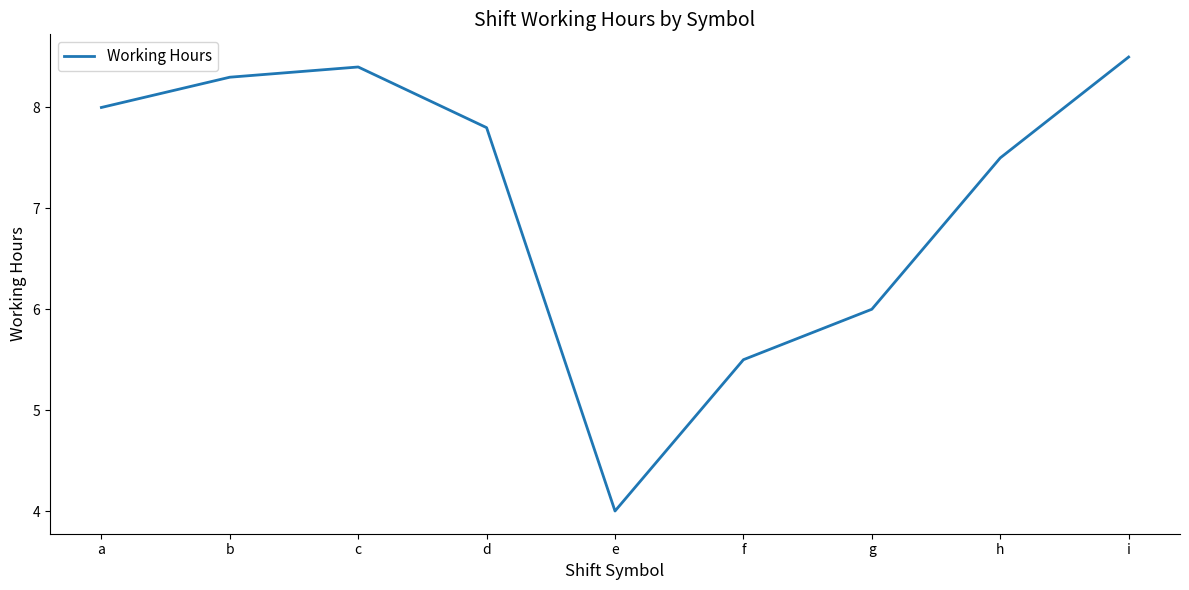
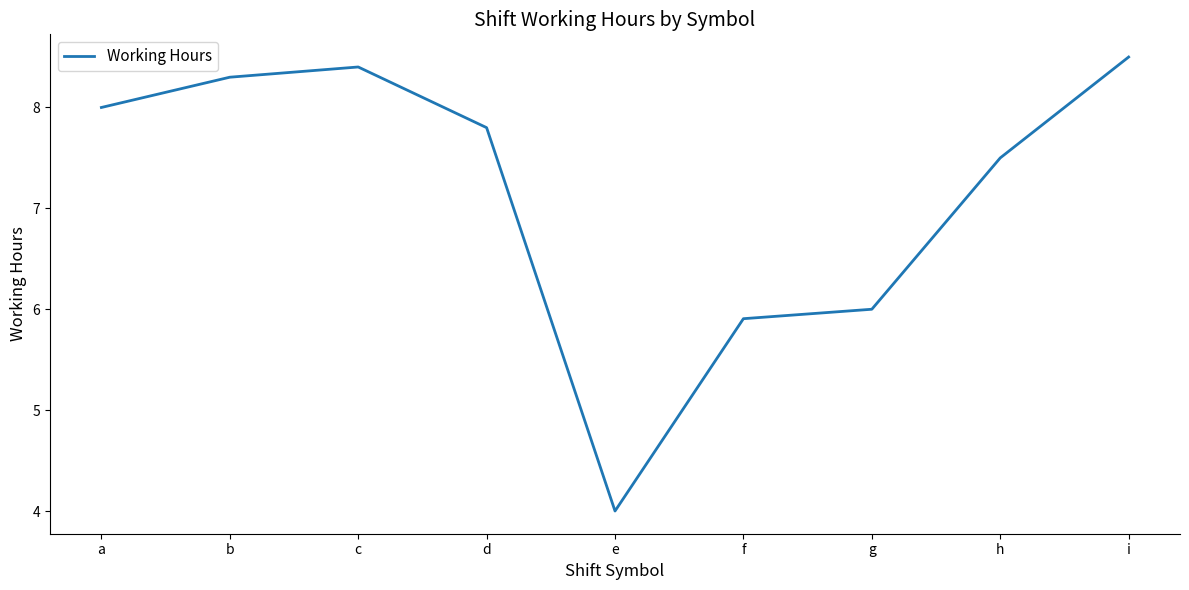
  {
    "a": 8.00,
    "b": 8.30,
    "c": 8.40,
    "d": 7.80,
    "e": 4.00,
-   "f": 5.50,
+   "f": 5.91,
    "g": 6.00,
    "h": 7.50,
    "i": 8.50
  }
